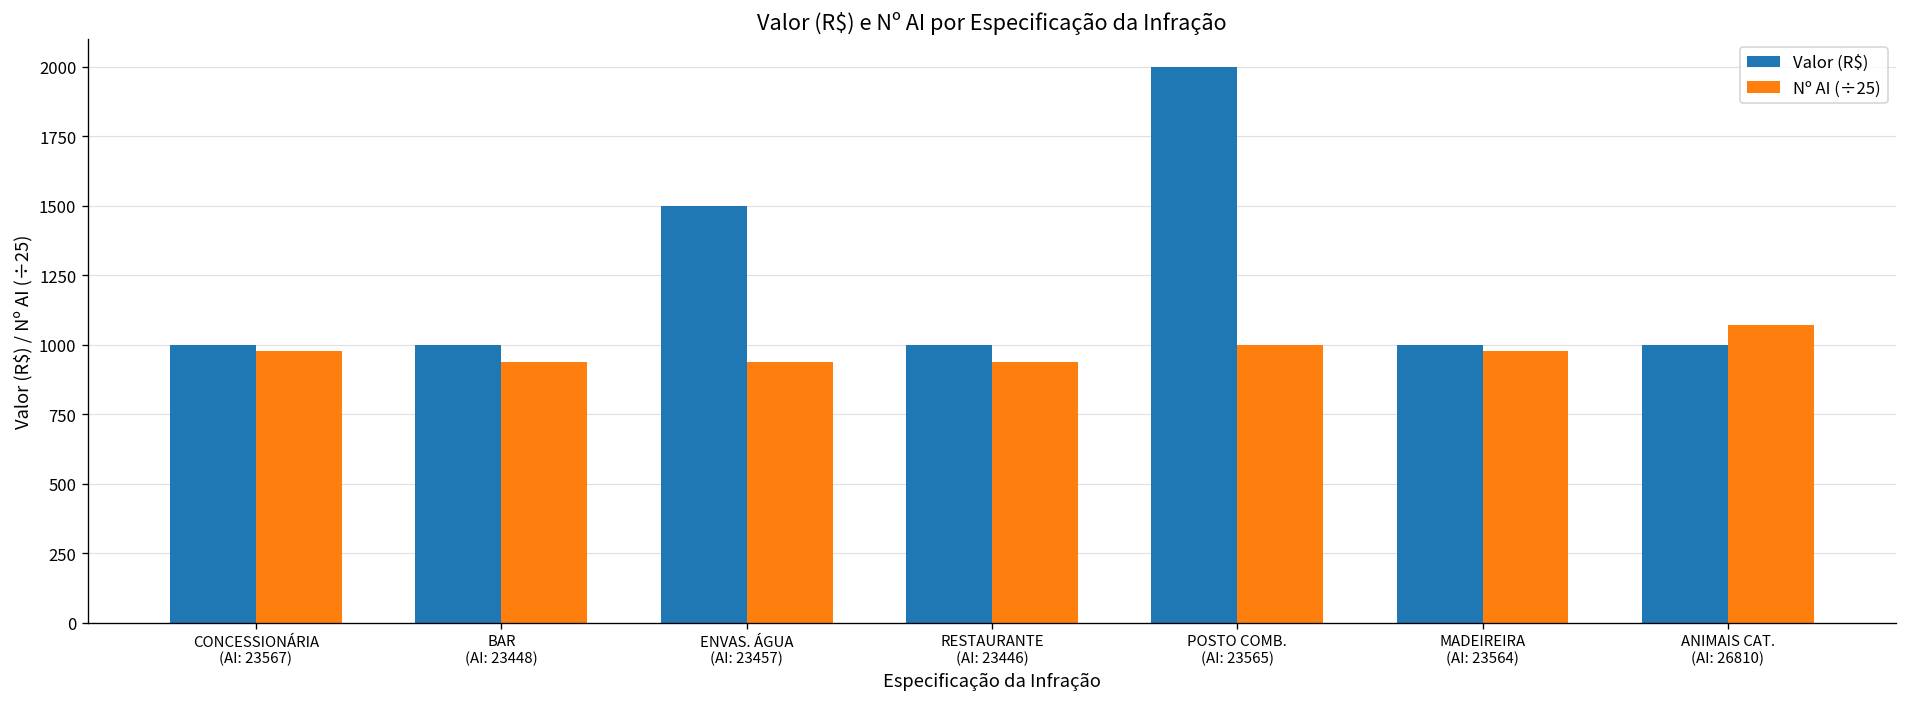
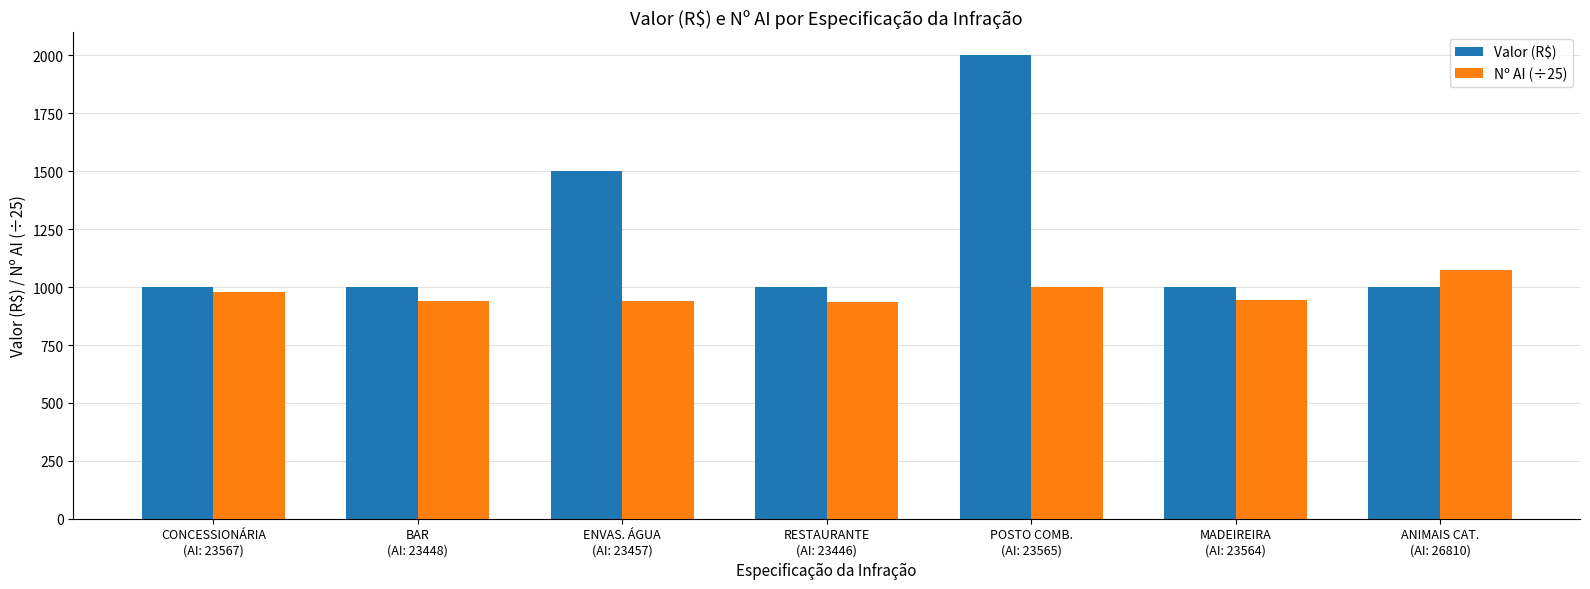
  {
    "Valor (R$)": {
      "CONCESSIONÁRIA (AI: 23567)": 1000,
      "BAR (AI: 23448)": 1000,
      "ENVAS. ÁGUA (AI: 23457)": 1500,
      "RESTAURANTE (AI: 23446)": 1000,
      "POSTO COMB. (AI: 23565)": 2000,
      "MADEIREIRA (AI: 23564)": 1000,
      "ANIMAIS CAT. (AI: 26810)": 1000
    },
    "Nº AI (÷25)": {
      "CONCESSIONÁRIA (AI: 23567)": 980,
      "BAR (AI: 23448)": 940,
      "ENVAS. ÁGUA (AI: 23457)": 940,
      "RESTAURANTE (AI: 23446)": 940,
      "POSTO COMB. (AI: 23565)": 1000,
-     "MADEIREIRA (AI: 23564)": 980,
+     "MADEIREIRA (AI: 23564)": 940,
      "ANIMAIS CAT. (AI: 26810)": 1070
    }
  }
